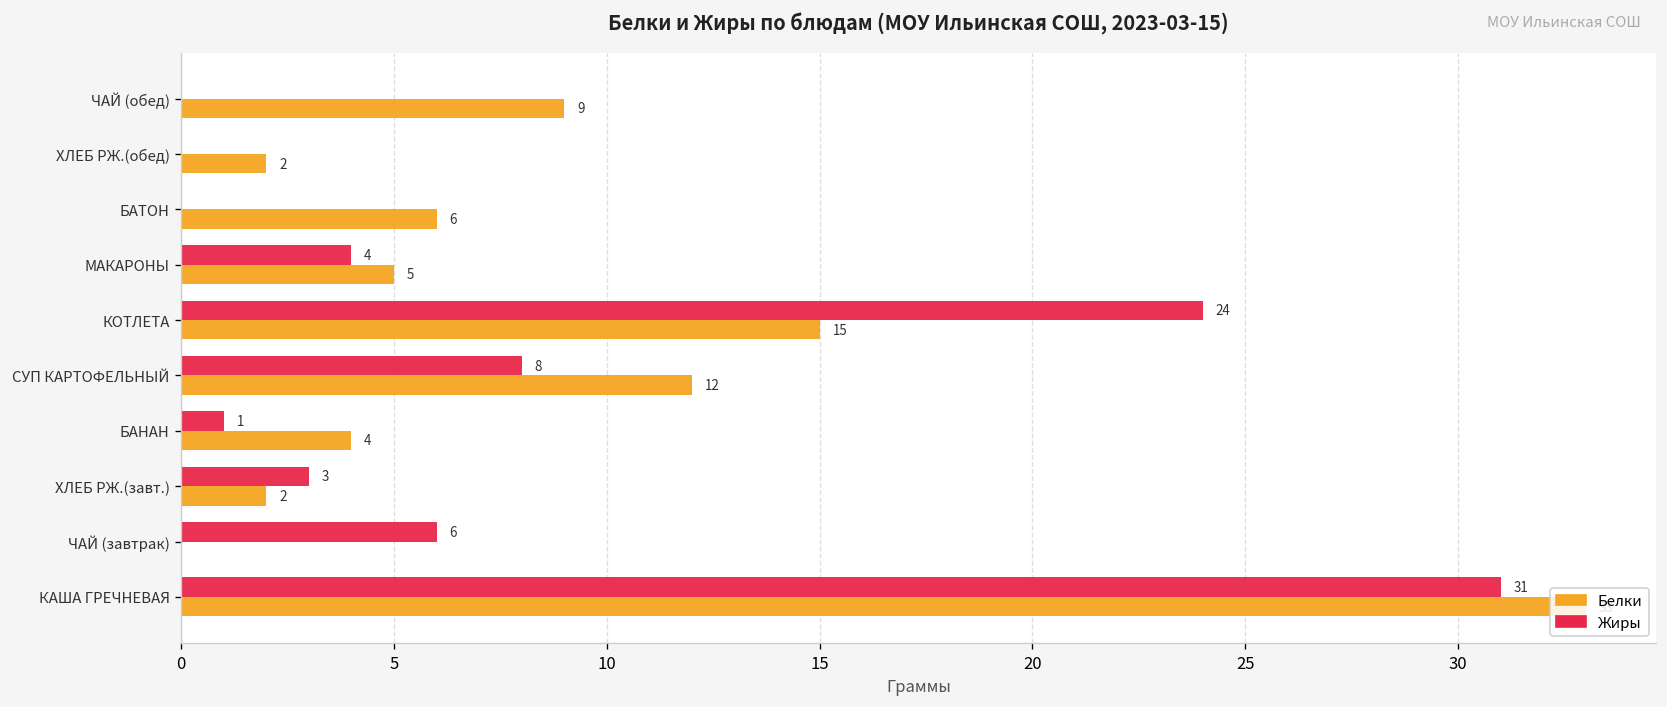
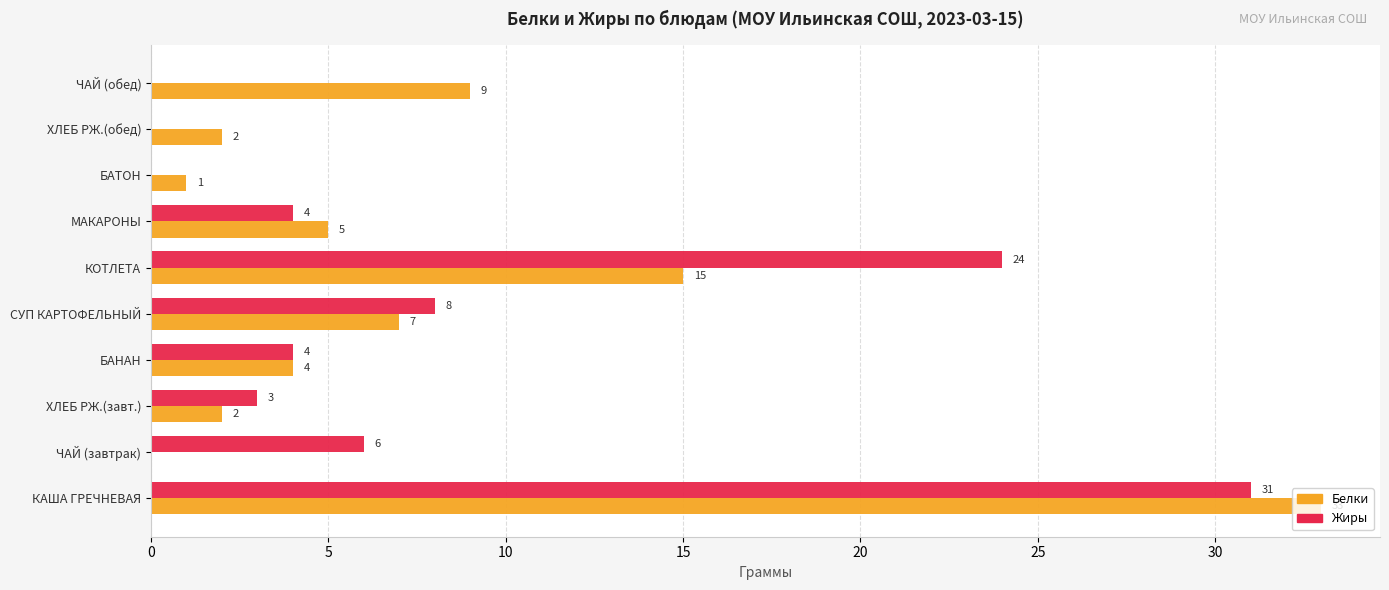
  {
    "Белки": {
      "ЧАЙ (обед)": 9,
      "ХЛЕБ РЖ.(обед)": 2,
-     "БАТОН": 6,
+     "БАТОН": 1,
      "МАКАРОНЫ": 5,
      "КОТЛЕТА": 15,
-     "СУП КАРТОФЕЛЬНЫЙ": 12,
+     "СУП КАРТОФЕЛЬНЫЙ": 7,
      "БАНАН": 4,
      "ХЛЕБ РЖ.(завт.)": 2
    },
    "Жиры": {
      "МАКАРОНЫ": 4,
      "КОТЛЕТА": 24,
      "СУП КАРТОФЕЛЬНЫЙ": 8,
-     "БАНАН": 1,
+     "БАНАН": 4,
      "ХЛЕБ РЖ.(завт.)": 3,
      "ЧАЙ (завтрак)": 6,
      "КАША ГРЕЧНЕВАЯ": 31
    }
  }
